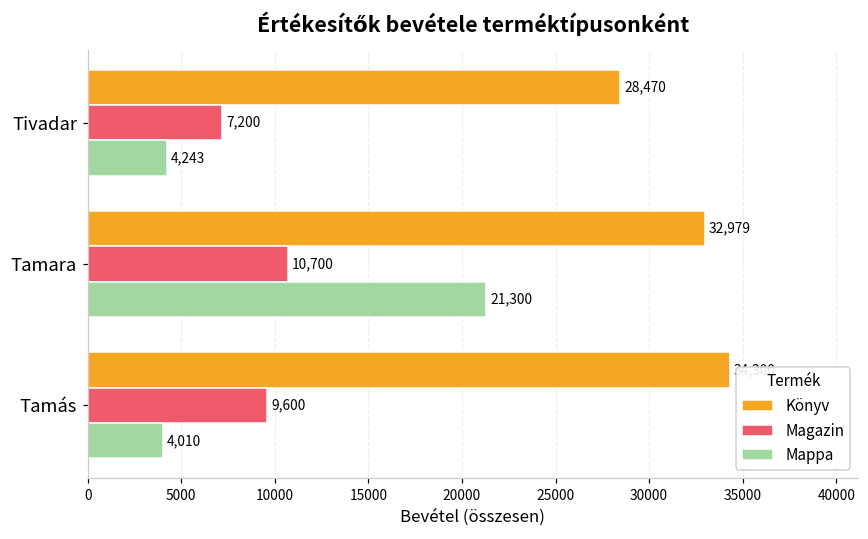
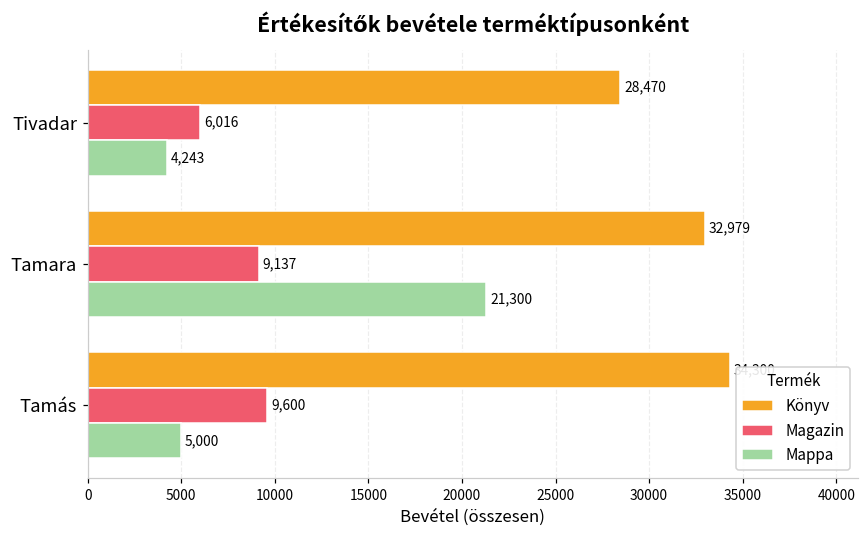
  {
    "Könyv": {
      "Tivadar": "28,470",
      "Tamara": "32,979"
    },
    "Magazin": {
-     "Tivadar": "7,200",
-     "Tamara": "10,700",
+     "Tivadar": "6,016",
+     "Tamara": "9,137",
      "Tamás": "9,600"
    },
    "Mappa": {
      "Tivadar": "4,243",
      "Tamara": "21,300",
-     "Tamás": "4,010"
+     "Tamás": "5,000"
    }
  }
